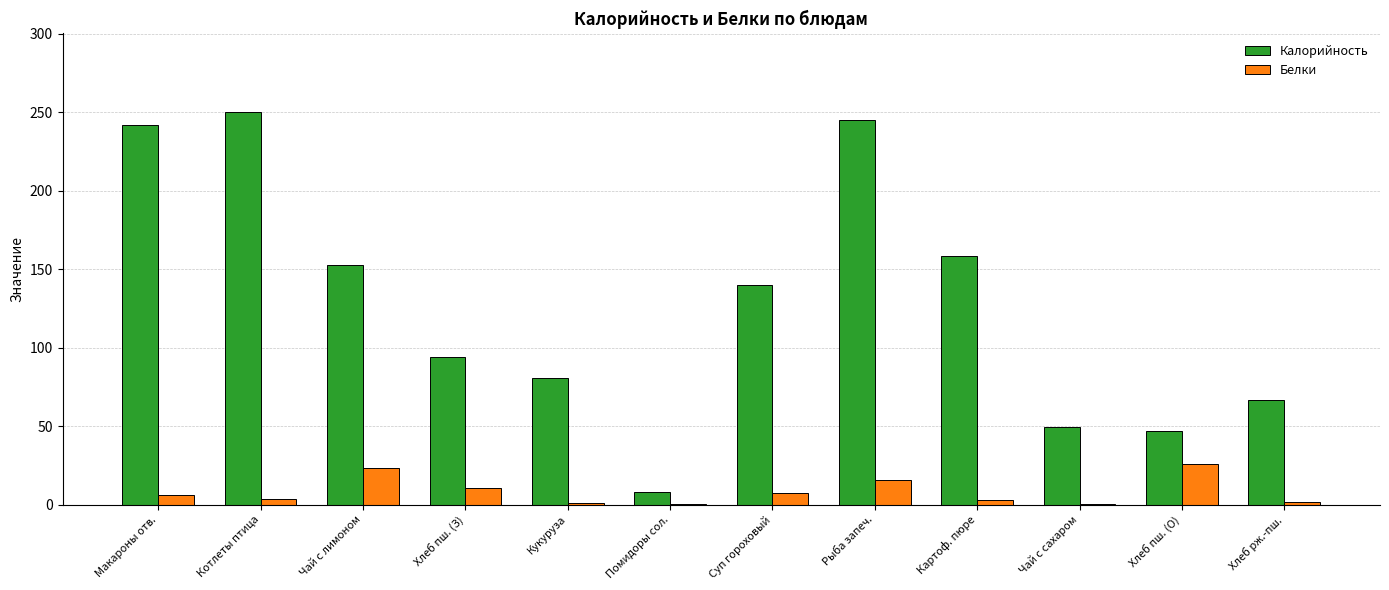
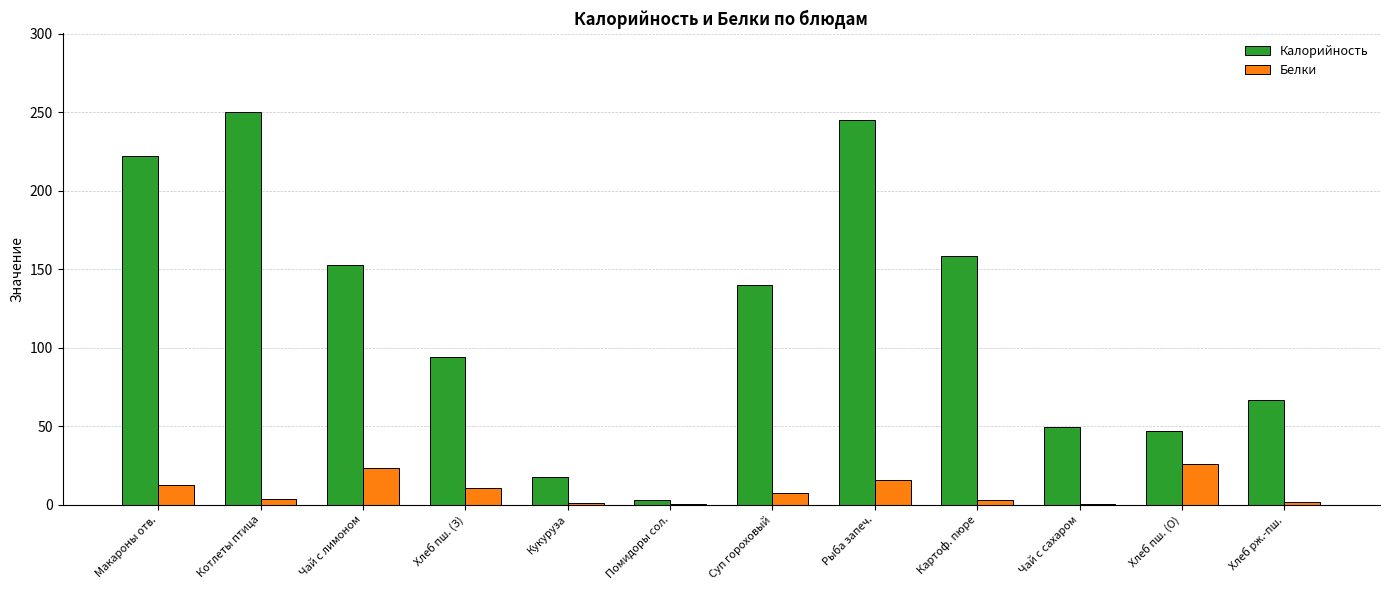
  {
    "Калорийность": {
-     "Макароны отв.": 242,
+     "Макароны отв.": 222,
      "Котлеты птица": 250,
      "Чай с лимоном": 153,
      "Хлеб пш. (З)": 94,
-     "Кукуруза": 81,
-     "Помидоры сол.": 8,
+     "Кукуруза": 17,
+     "Помидоры сол.": 3,
      "Суп гороховый": 140,
      "Рыба запеч.": 245,
      "Картоф. пюре": 159,
      "Чай с сахаром": 49,
      "Хлеб пш. (О)": 47,
      "Хлеб рж.-пш.": 66
    },
    "Белки": {
-     "Макароны отв.": 6,
+     "Макароны отв.": 13,
      "Котлеты птица": 4,
      "Чай с лимоном": 23,
      "Хлеб пш. (З)": 11,
      "Суп гороховый": 8,
      "Рыба запеч.": 16,
      "Картоф. пюре": 3,
      "Хлеб пш. (О)": 26,
      "Хлеб рж.-пш.": 2
    }
  }
